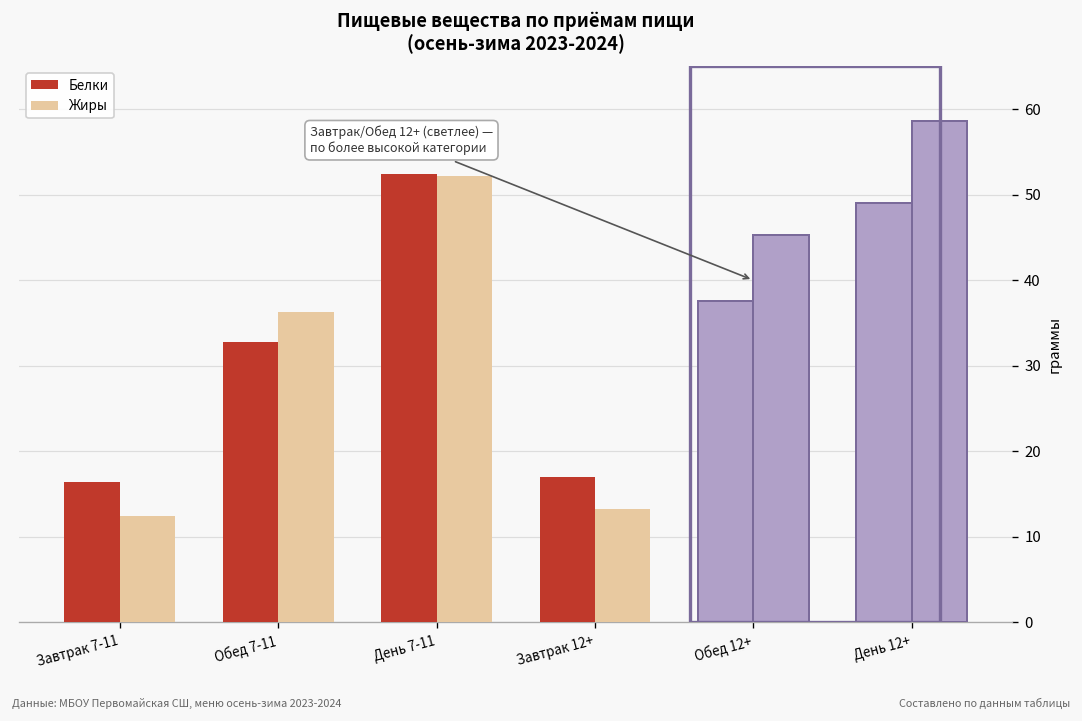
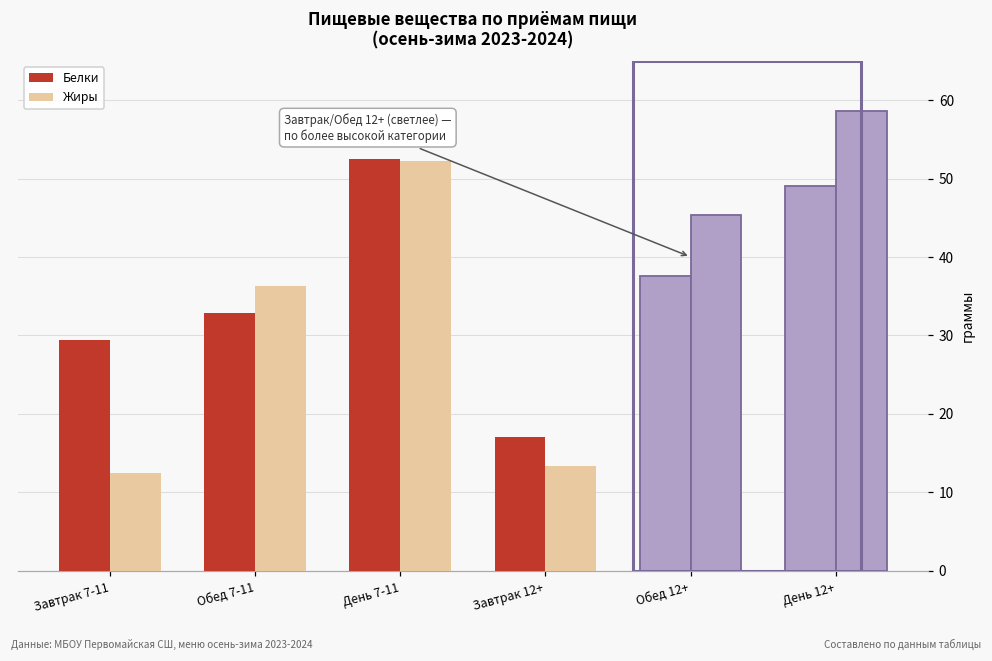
  {
    "Белки": {
-     "Завтрак 7-11": 16,
+     "Завтрак 7-11": 29,
      "Обед 7-11": 33,
      "Завтрак 12+": 17,
      "Обед 12+": 38,
      "День 12+": 49
    },
    "Жиры": {
      "Завтрак 7-11": 12,
      "Обед 7-11": 36,
      "Завтрак 12+": 13,
      "Обед 12+": 45,
      "День 12+": 59
    }
  }
